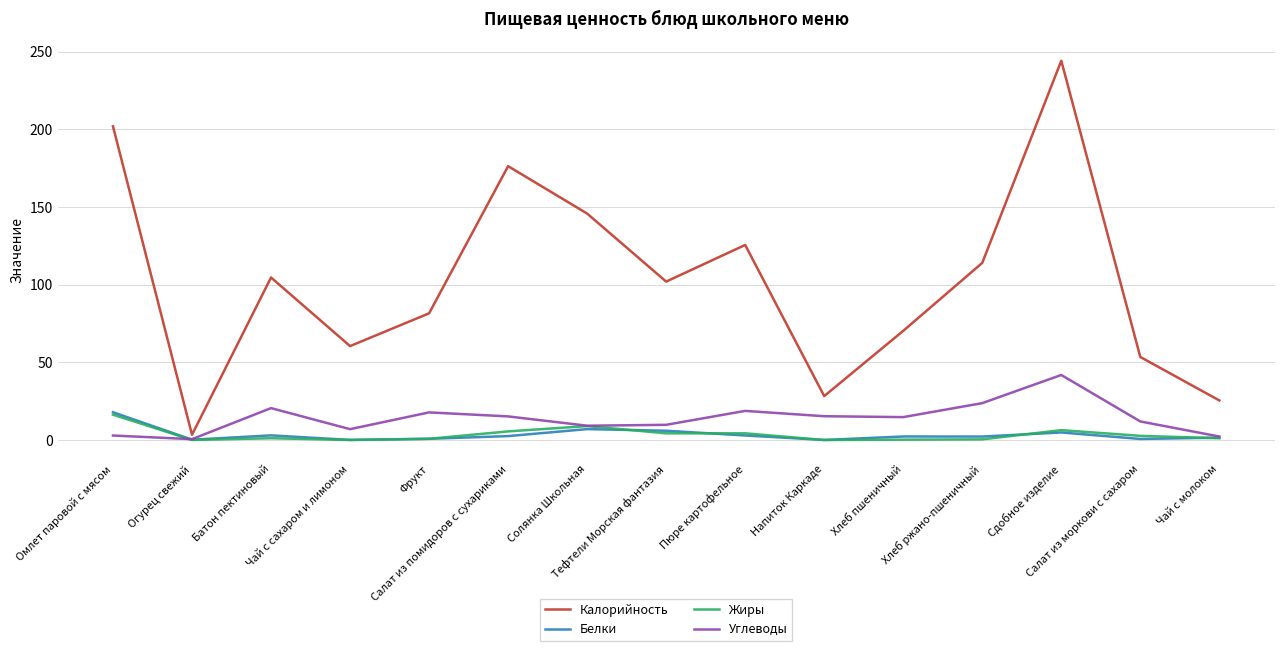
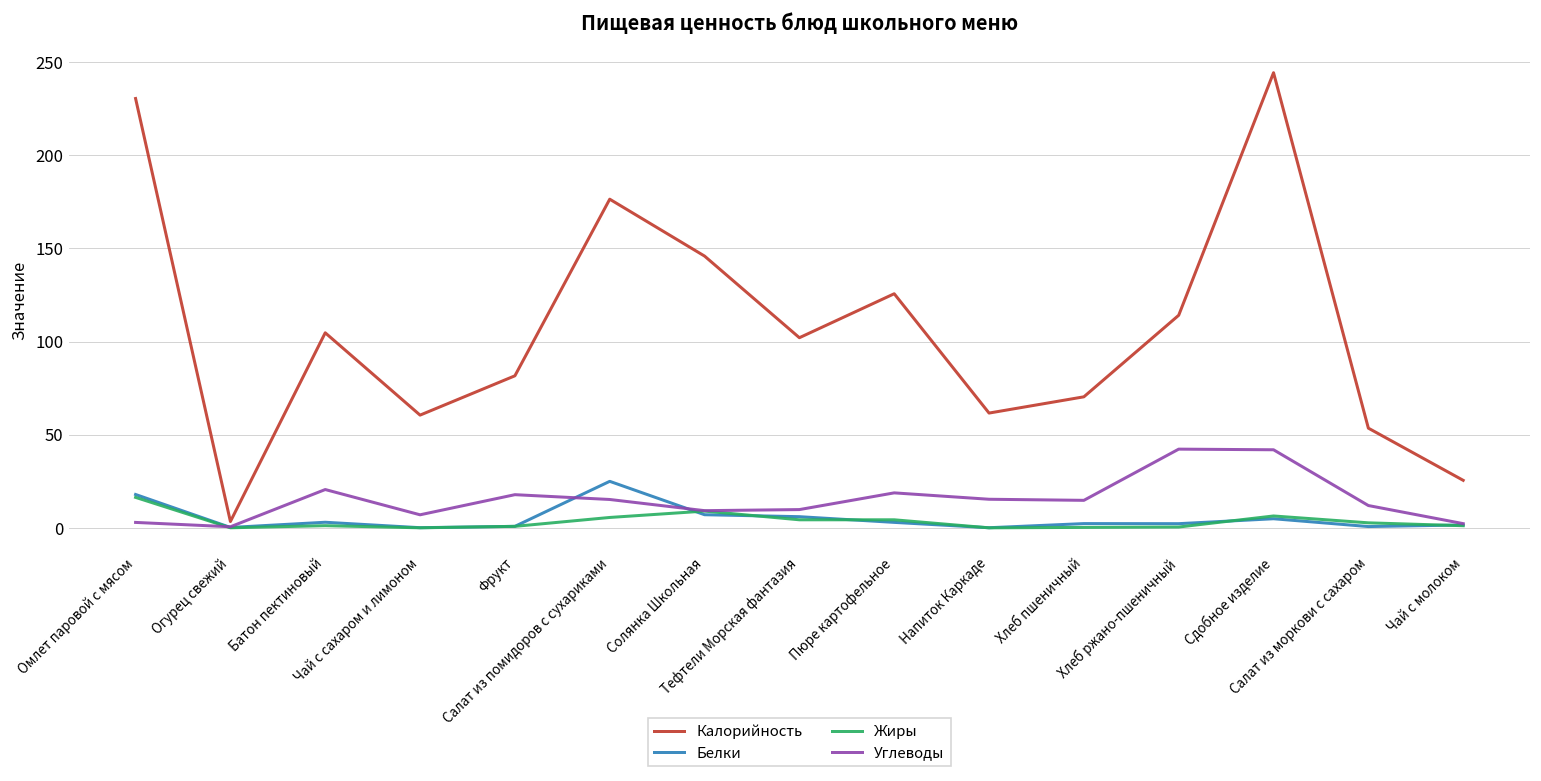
  {
    "Калорийность": {
-     "Омлет паровой с мясом": 202,
+     "Омлет паровой с мясом": 230,
      "Огурец свежий": 3,
      "Батон пектиновый": 105,
      "Чай с сахаром и лимоном": 61,
      "Фрукт": 82,
      "Салат из помидоров с сухариками": 176,
      "Солянка Школьная": 146,
      "Тефтели Морская фантазия": 102,
      "Пюре картофельное": 126,
-     "Напиток Каркаде": 28,
+     "Напиток Каркаде": 62,
      "Хлеб пшеничный": 70,
      "Хлеб ржано-пшеничный": 114,
      "Сдобное изделие": 244,
      "Салат из моркови с сахаром": 54,
      "Чай с молоком": 26
    },
    "Белки": {
      "Батон пектиновый": 3,
-     "Салат из помидоров с сухариками": 3,
+     "Салат из помидоров с сухариками": 25,
      "Солянка Школьная": 7,
      "Хлеб пшеничный": 2,
      "Хлеб ржано-пшеничный": 2,
      "Салат из моркови с сахаром": 1
    },
    "Жиры": {
      "Батон пектиновый": 1,
      "Салат из помидоров с сухариками": 6,
      "Хлеб пшеничный": 0,
      "Хлеб ржано-пшеничный": 0,
      "Салат из моркови с сахаром": 3
    },
    "Углеводы": {
      "Омлет паровой с мясом": 3,
      "Батон пектиновый": 21,
      "Чай с сахаром и лимоном": 7,
      "Фрукт": 18,
      "Салат из помидоров с сухариками": 15,
      "Тефтели Морская фантазия": 10,
      "Пюре картофельное": 19,
      "Напиток Каркаде": 15,
      "Хлеб пшеничный": 15,
-     "Хлеб ржано-пшеничный": 24,
+     "Хлеб ржано-пшеничный": 42,
      "Сдобное изделие": 42,
      "Салат из моркови с сахаром": 12
    }
  }
